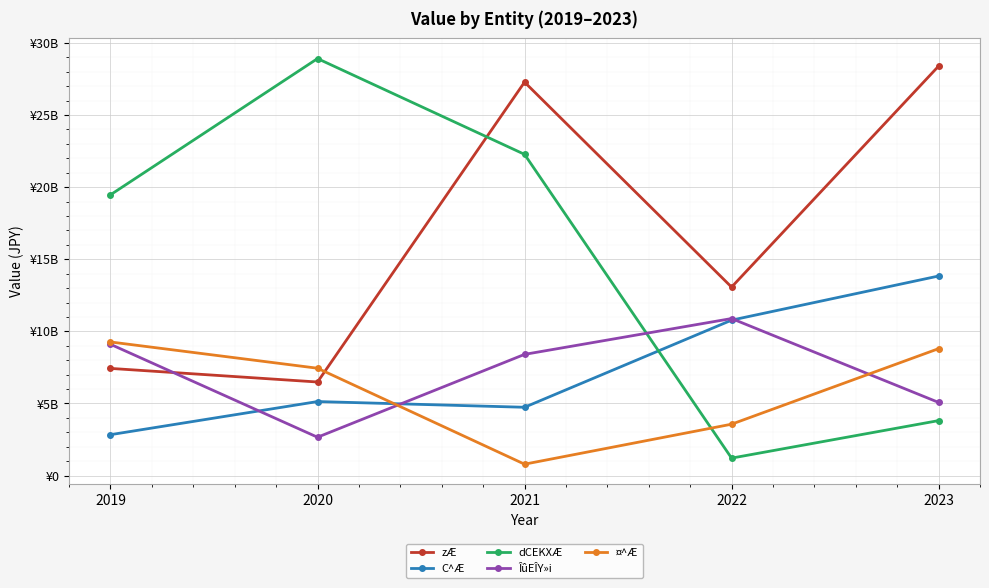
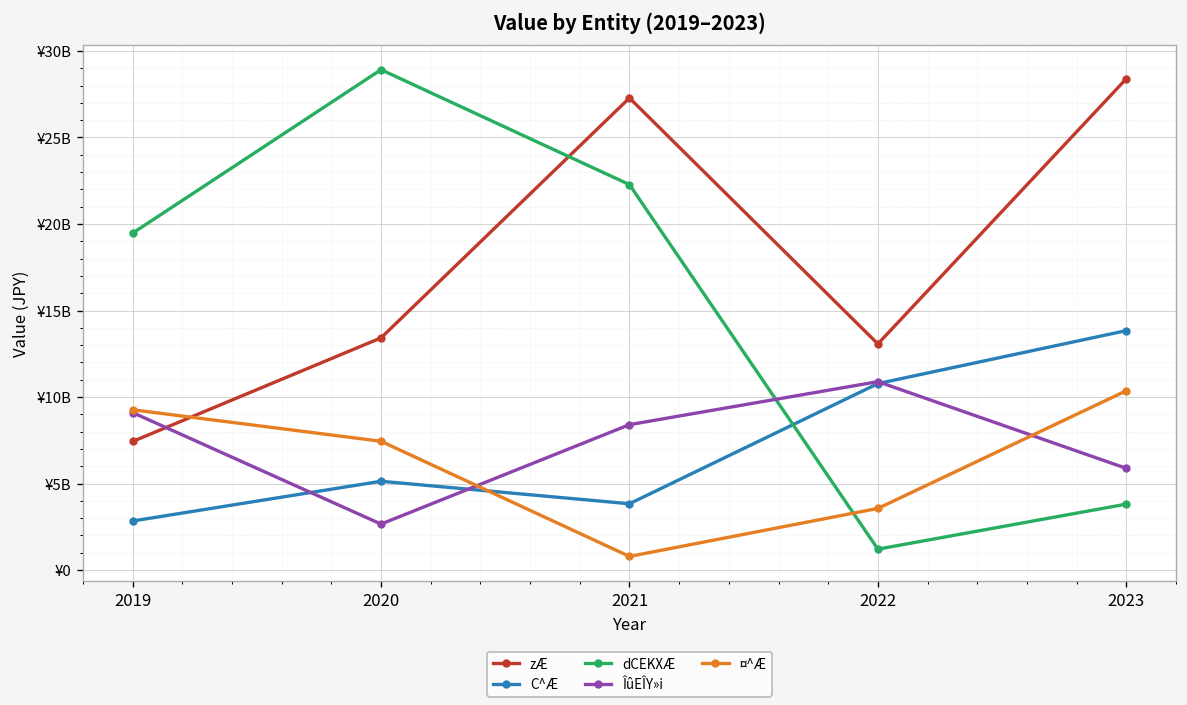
  {
    "zÆ": {
      "2019": "¥7400000000",
-     "2020": "¥6500000000",
+     "2020": "¥13400000000",
      "2021": "¥27300000000",
      "2022": "¥13100000000",
      "2023": "¥28400000000"
    },
    "C^Æ": {
      "2019": "¥2800000000",
      "2020": "¥5100000000",
-     "2021": "¥4700000000",
+     "2021": "¥3800000000",
      "2023": "¥13800000000"
    },
    "dCEKXÆ": {
      "2019": "¥19500000000",
      "2020": "¥28900000000",
      "2021": "¥22300000000",
      "2022": "¥1200000000",
      "2023": "¥3800000000"
    },
    "ÎûEÎY»i": {
      "2020": "¥2700000000",
      "2021": "¥8400000000",
-     "2023": "¥5100000000"
+     "2023": "¥5900000000"
    },
    "¤^Æ": {
      "2020": "¥7400000000",
      "2021": "¥800000000",
      "2022": "¥3600000000",
-     "2023": "¥8800000000"
+     "2023": "¥10400000000"
    }
  }
